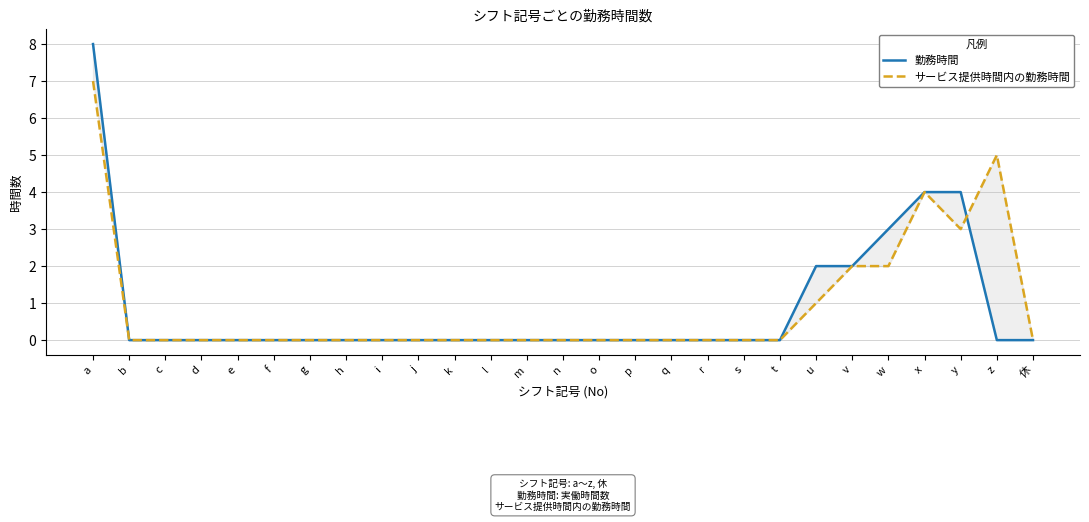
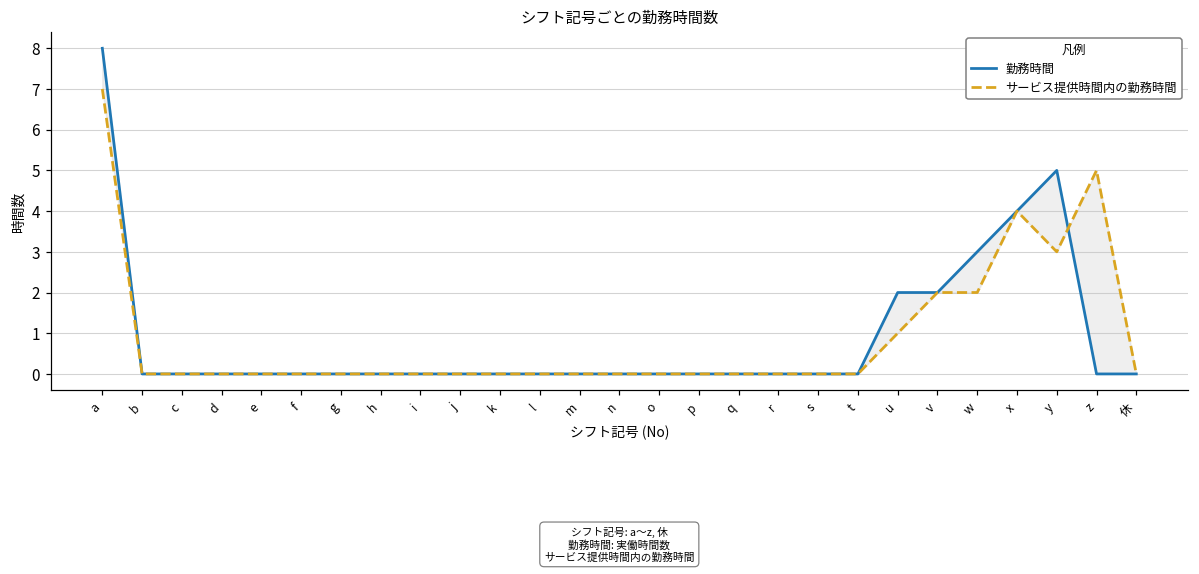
  {
    "勤務時間": {
-     "y": 4,
+     "y": 5,
      "z": 0
    },
    "サービス提供時間内の勤務時間": {
      "a": 7,
      "u": 1,
      "w": 2,
      "y": 3
    }
  }
